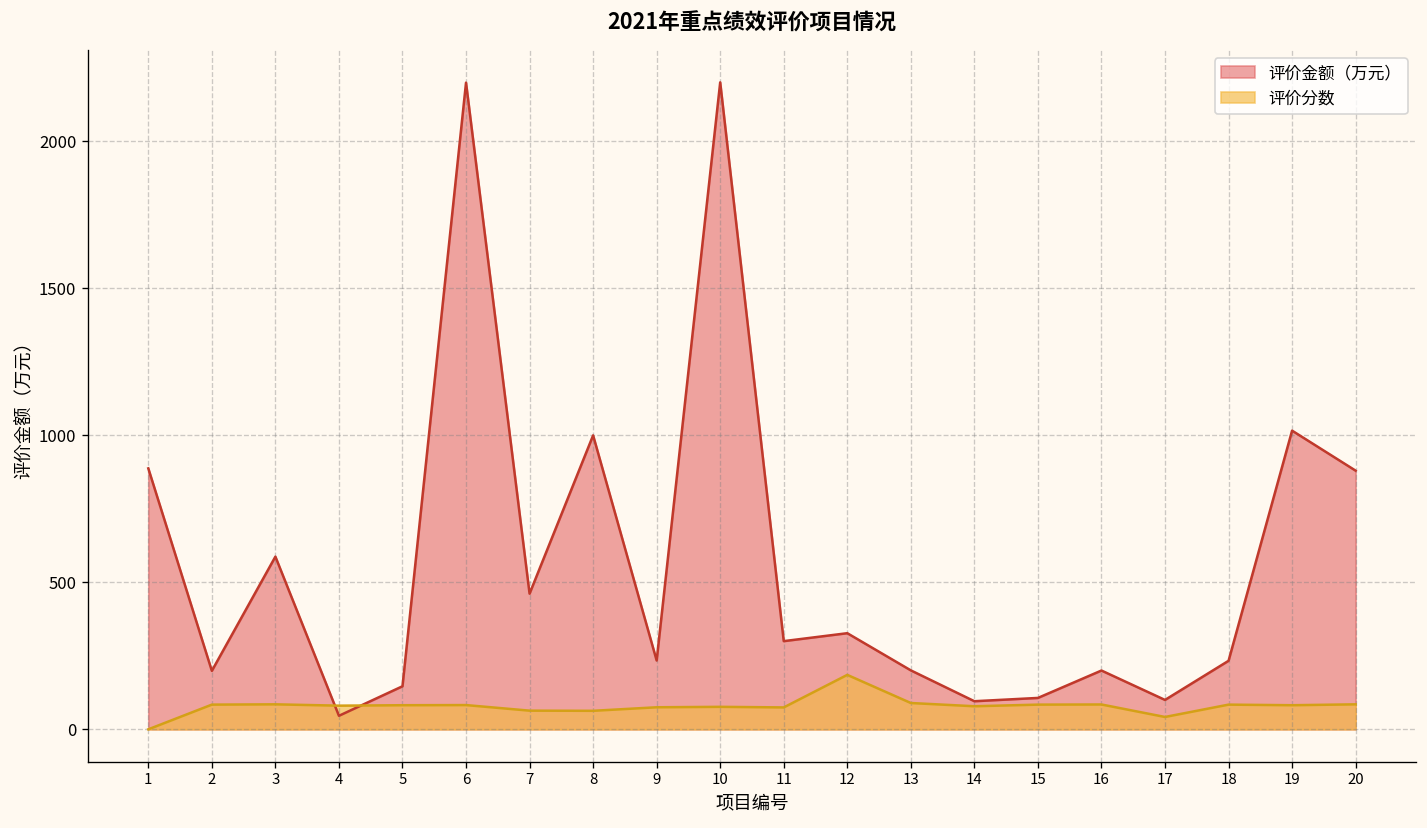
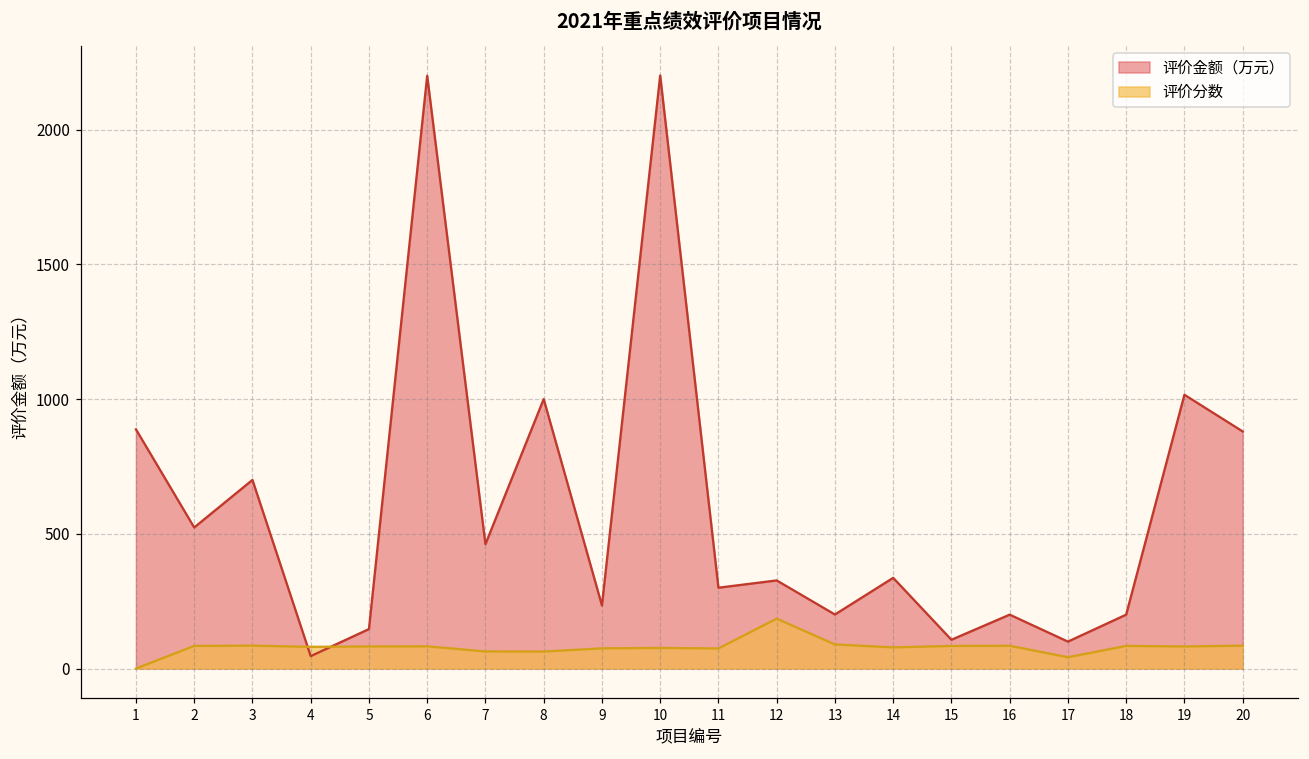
  {
    "评价金额（万元）": {
      "1": 890,
-     "2": 200,
-     "3": 590,
+     "2": 520,
+     "3": 700,
      "4": 50,
      "5": 150,
      "6": 2200,
      "7": 460,
      "8": 1000,
      "9": 230,
      "10": 2200,
      "11": 300,
      "12": 330,
      "13": 200,
-     "14": 100,
+     "14": 340,
      "15": 110,
      "16": 200,
      "17": 100,
-     "18": 230,
+     "18": 200,
      "19": 1020,
      "20": 880
    },
    "评价分数": {
      "1": 0,
      "2": 80,
      "3": 90,
      "4": 80,
      "5": 80,
      "6": 80,
      "7": 60,
      "8": 60,
      "9": 80,
      "10": 80,
      "11": 70,
      "12": 190,
      "13": 90,
      "14": 80,
      "15": 80,
      "16": 80,
      "17": 40,
      "18": 80,
      "19": 80,
      "20": 90
    }
  }
